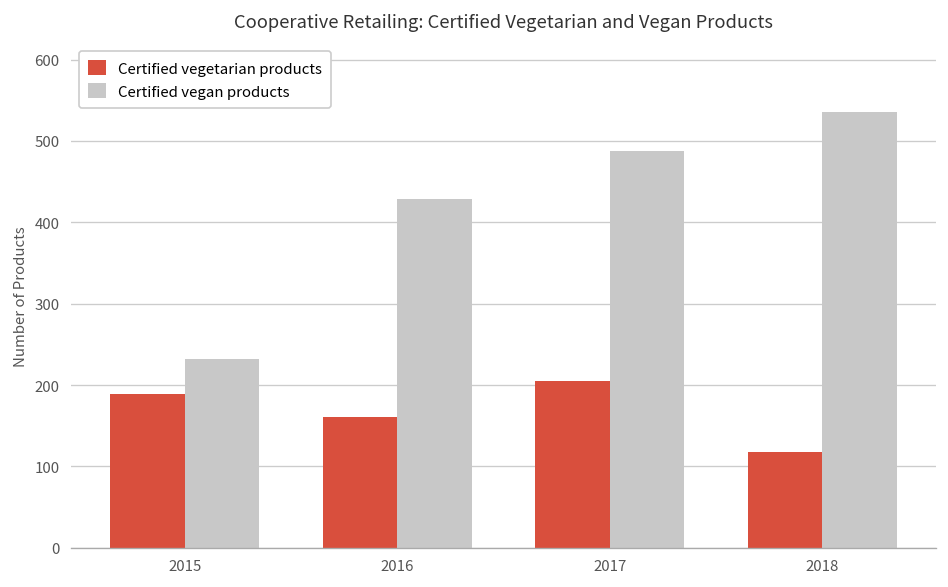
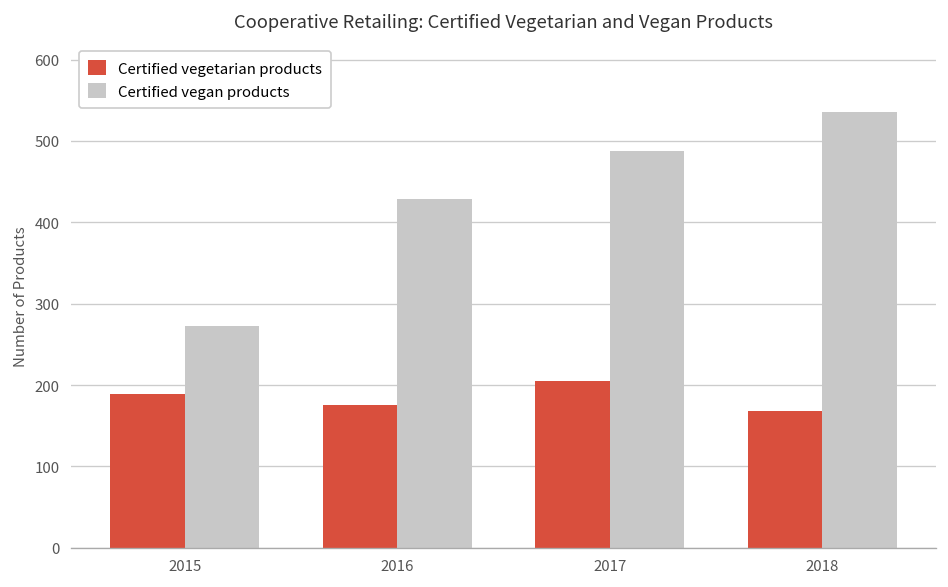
  {
    "Certified vegetarian products": {
      "2015": 190,
-     "2016": 160,
+     "2016": 180,
      "2017": 210,
-     "2018": 120
+     "2018": 170
    },
    "Certified vegan products": {
-     "2015": 230,
+     "2015": 270,
      "2016": 430,
      "2017": 490,
      "2018": 540
    }
  }
